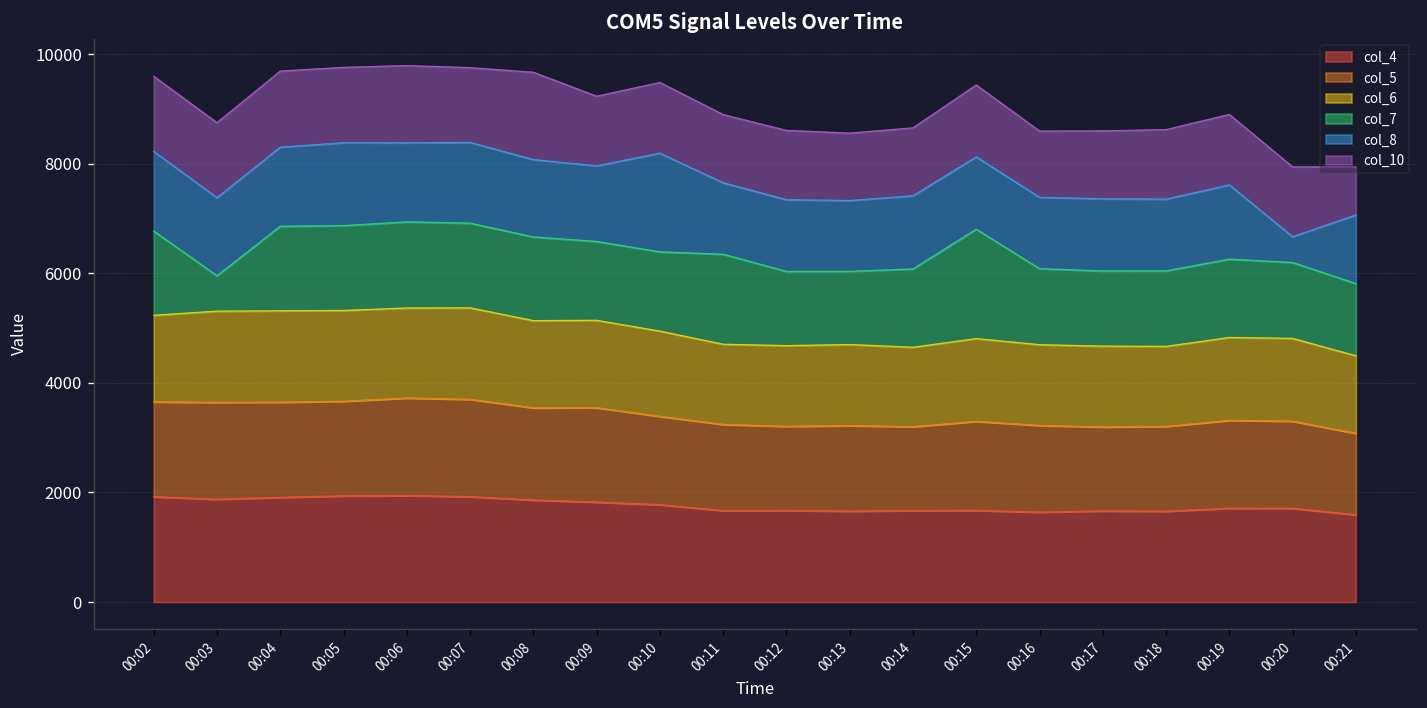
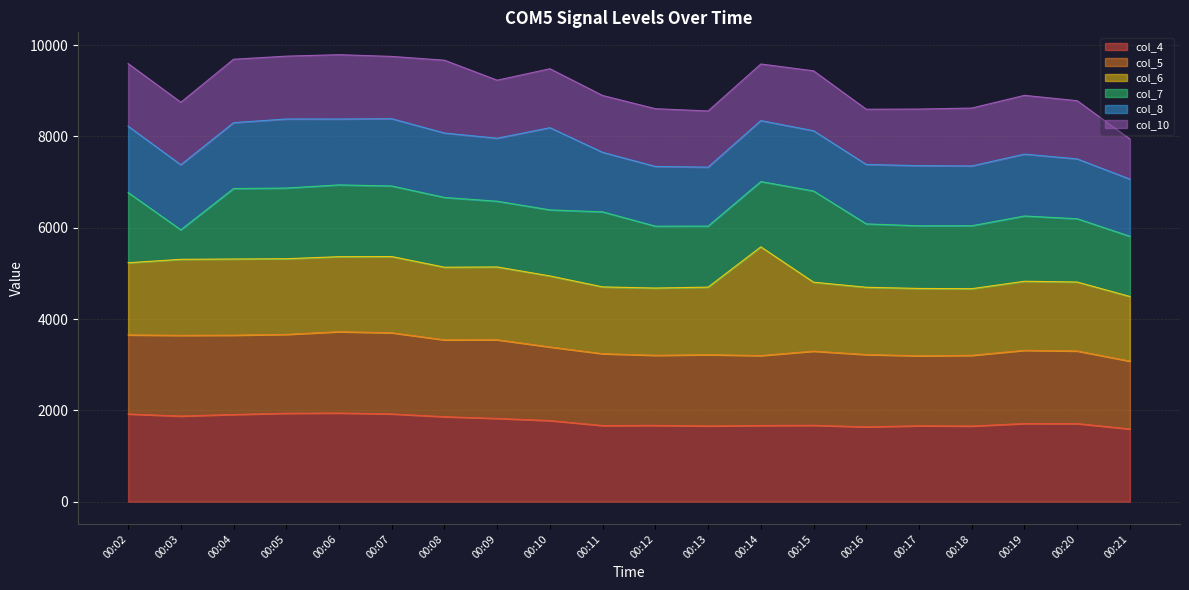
  {
    "col_6": {
      "00:02": 1600,
      "00:03": 1700,
      "00:04": 1700,
      "00:05": 1700,
      "00:06": 1600,
      "00:07": 1700,
      "00:08": 1600,
      "00:09": 1600,
      "00:10": 1600,
      "00:11": 1500,
      "00:12": 1500,
      "00:13": 1500,
-     "00:14": 1400,
+     "00:14": 2400,
      "00:15": 1500,
      "00:16": 1500,
      "00:17": 1500,
      "00:18": 1500,
      "00:19": 1500,
      "00:20": 1500,
      "00:21": 1400
    },
    "col_7": {
      "00:02": 1500,
      "00:03": 600,
      "00:04": 1500,
      "00:05": 1500,
      "00:06": 1600,
      "00:07": 1500,
      "00:08": 1500,
      "00:09": 1400,
      "00:10": 1400,
      "00:11": 1600,
      "00:12": 1400,
      "00:13": 1300,
      "00:14": 1400,
      "00:15": 2000,
      "00:16": 1400,
      "00:17": 1400,
      "00:18": 1400,
      "00:19": 1400,
      "00:20": 1400,
      "00:21": 1300
    },
    "col_8": {
      "00:02": 1500,
      "00:03": 1400,
      "00:04": 1400,
      "00:05": 1500,
      "00:06": 1400,
      "00:07": 1500,
      "00:08": 1400,
      "00:09": 1400,
      "00:10": 1800,
      "00:11": 1300,
      "00:12": 1300,
      "00:13": 1300,
      "00:14": 1300,
      "00:15": 1300,
      "00:16": 1300,
      "00:17": 1300,
      "00:18": 1300,
      "00:19": 1400,
-     "00:20": 500,
+     "00:20": 1300,
      "00:21": 1300
    },
    "col_10": {
      "00:02": 1400,
      "00:03": 1400,
      "00:04": 1400,
      "00:05": 1400,
      "00:06": 1400,
      "00:07": 1400,
      "00:08": 1600,
      "00:09": 1300,
      "00:10": 1300,
      "00:11": 1200,
      "00:12": 1300,
      "00:13": 1200,
      "00:14": 1200,
      "00:15": 1300,
      "00:16": 1200,
      "00:17": 1200,
      "00:18": 1300,
      "00:19": 1300,
      "00:20": 1300,
      "00:21": 900
    }
  }
